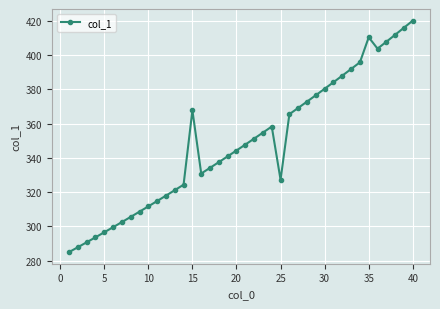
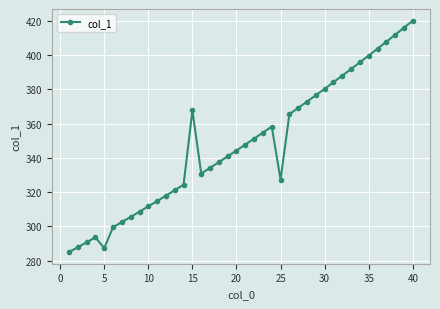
  {
-   "5": 297,
+   "5": 287,
    "10": 312,
    "15": 368,
    "20": 344,
    "25": 327,
    "30": 380,
-   "35": 410,
+   "35": 400,
    "40": 420
  }
